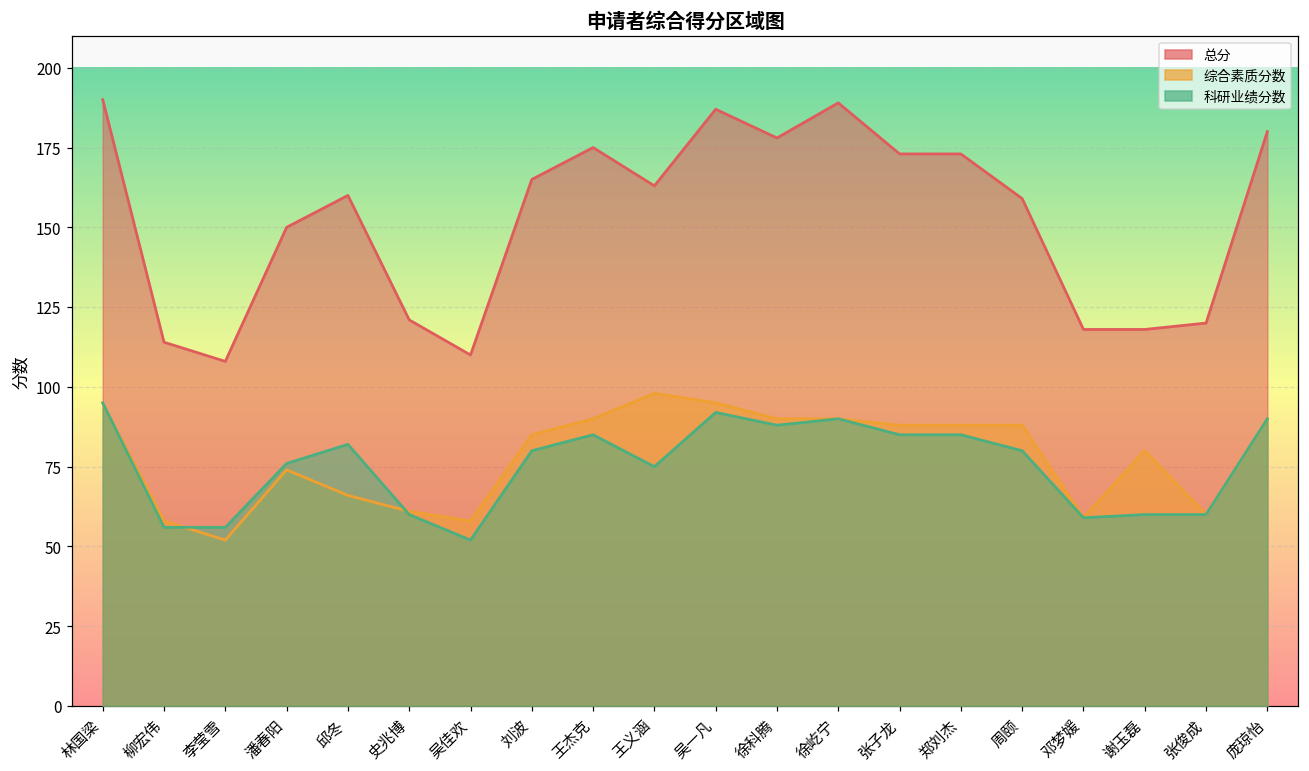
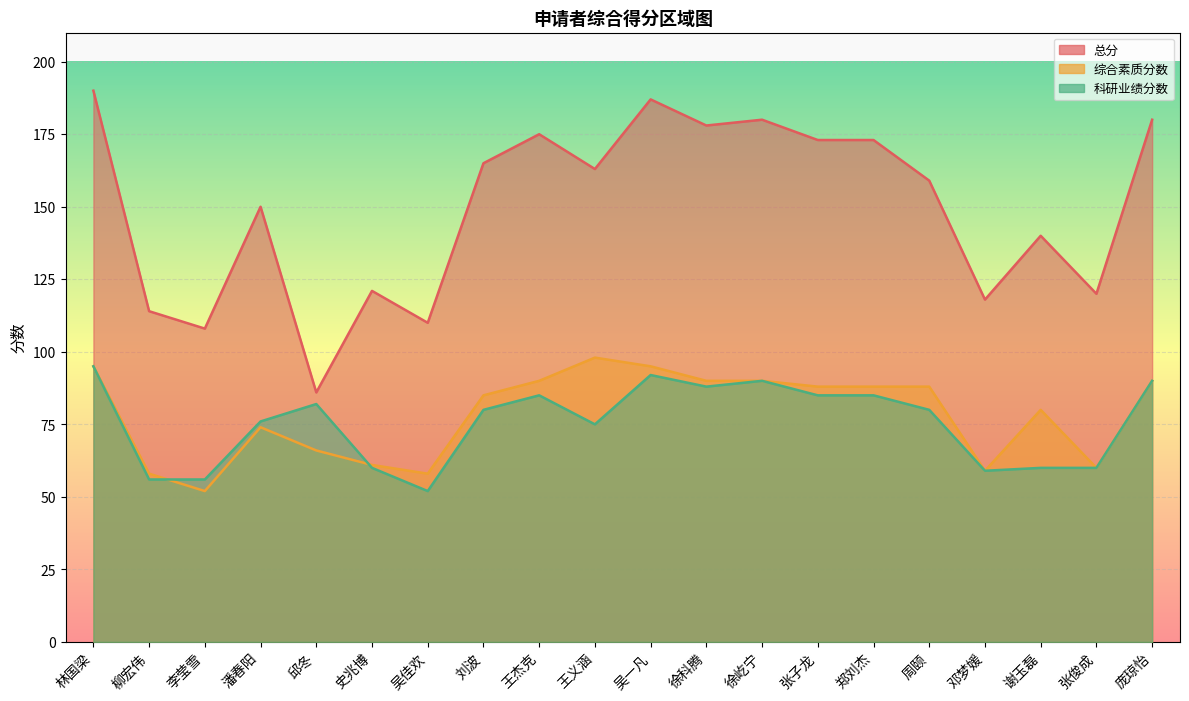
  {
    "总分": {
      "林国梁": 190,
      "柳宏伟": 114,
      "李莹雪": 108,
      "潘春阳": 150,
-     "邱冬": 160,
+     "邱冬": 86,
      "史兆博": 121,
      "吴佳欢": 110,
      "刘波": 165,
      "王杰克": 175,
      "王义涵": 163,
      "吴一凡": 187,
      "徐科腾": 178,
-     "徐屹宁": 189,
+     "徐屹宁": 180,
      "张子龙": 173,
      "郑刘杰": 173,
      "周颐": 159,
      "邓梦媛": 118,
-     "谢玉磊": 118,
+     "谢玉磊": 140,
      "张俊成": 120,
      "庞琼怡": 180
    },
    "综合素质分数": {
      "柳宏伟": 58,
      "李莹雪": 52,
      "潘春阳": 74,
      "邱冬": 66,
      "史兆博": 61,
      "吴佳欢": 58,
      "刘波": 85,
      "王杰克": 90,
      "王义涵": 98,
      "吴一凡": 95,
      "徐科腾": 90,
      "张子龙": 88,
      "郑刘杰": 88,
      "周颐": 88,
      "谢玉磊": 80
    },
    "科研业绩分数": {
      "柳宏伟": 56,
      "李莹雪": 56,
      "潘春阳": 76,
      "邱冬": 82,
      "史兆博": 60,
      "吴佳欢": 52,
      "刘波": 80,
      "王杰克": 85,
      "王义涵": 75,
      "吴一凡": 92,
      "徐科腾": 88,
      "张子龙": 85,
      "郑刘杰": 85,
      "周颐": 80,
      "谢玉磊": 60
    }
  }
